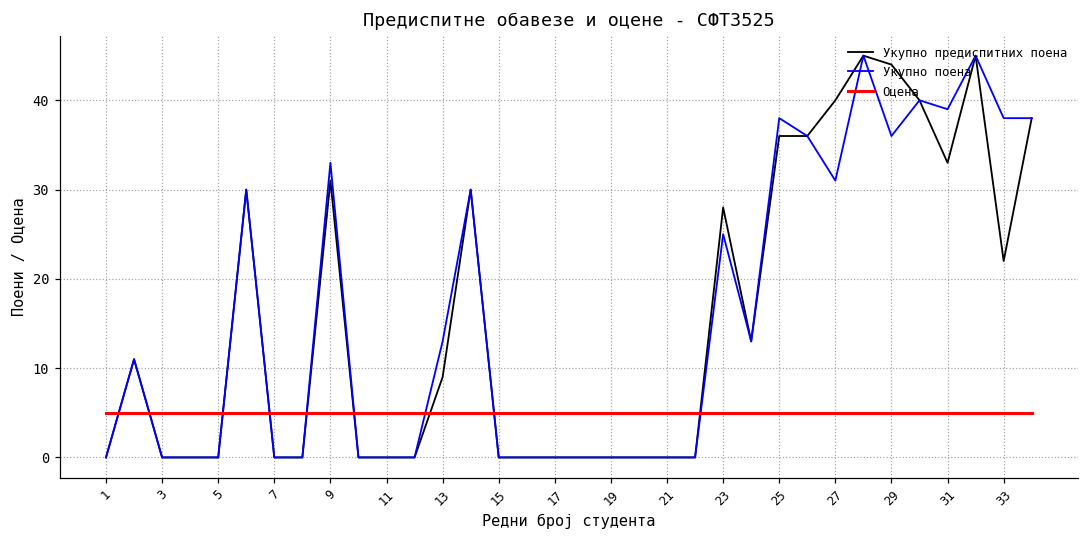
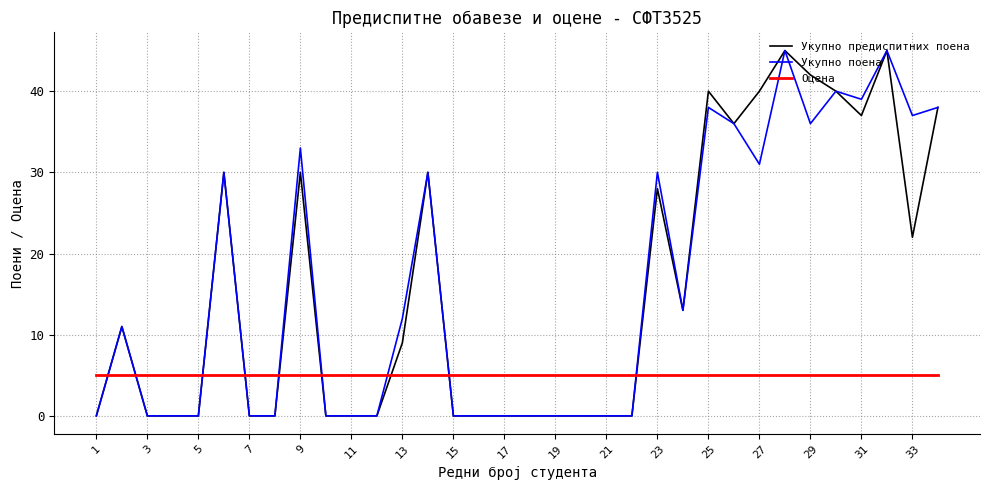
  {
    "Укупно предиспитних поена": {
-     "9": 31,
+     "9": 30,
      "13": 9,
      "23": 28,
-     "25": 36,
+     "25": 40,
      "27": 40,
-     "29": 44,
-     "31": 33,
+     "29": 42,
+     "31": 37,
      "33": 22
    },
    "Укупно поена": {
      "9": 33,
-     "13": 13,
-     "23": 25,
+     "13": 12,
+     "23": 30,
      "25": 38,
      "27": 31,
      "29": 36,
      "31": 39,
-     "33": 38
+     "33": 37
    },
    "Оцена": {
      "1": 5,
      "3": 5,
      "5": 5,
      "7": 5,
      "9": 5,
      "11": 5,
      "13": 5,
      "15": 5,
      "17": 5,
      "19": 5,
      "21": 5,
      "23": 5,
      "25": 5,
      "27": 5,
      "29": 5,
      "31": 5,
      "33": 5
    }
  }
